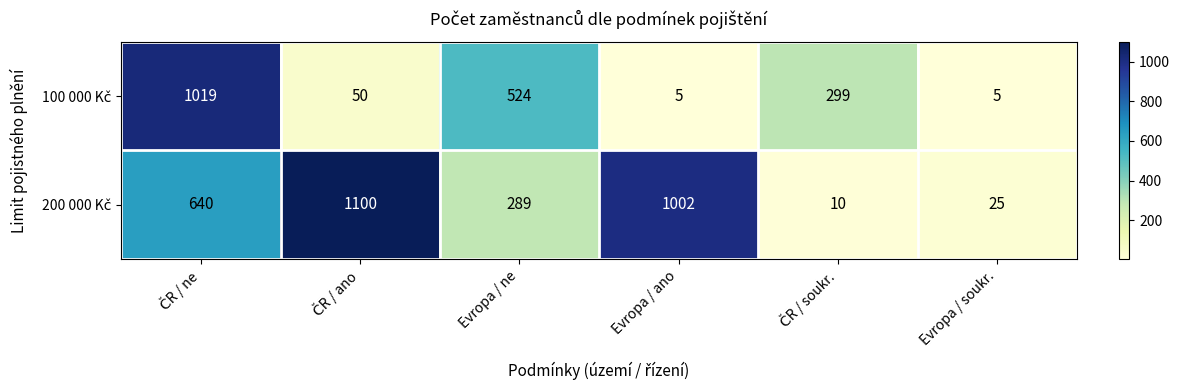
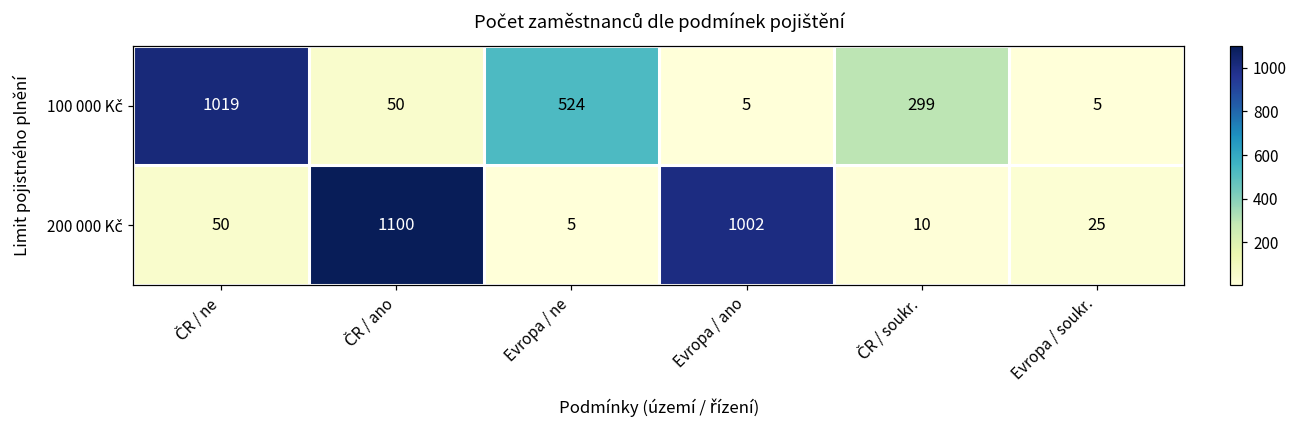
  {
    "100 000 Kč": {
      "ČR / ne": 1019,
      "ČR / ano": 50,
      "Evropa / ne": 524,
      "Evropa / ano": 5,
      "ČR / soukr.": 299,
      "Evropa / soukr.": 5
    },
    "200 000 Kč": {
-     "ČR / ne": 640,
+     "ČR / ne": 50,
      "ČR / ano": 1100,
-     "Evropa / ne": 289,
+     "Evropa / ne": 5,
      "Evropa / ano": 1002,
      "ČR / soukr.": 10,
      "Evropa / soukr.": 25
    }
  }
